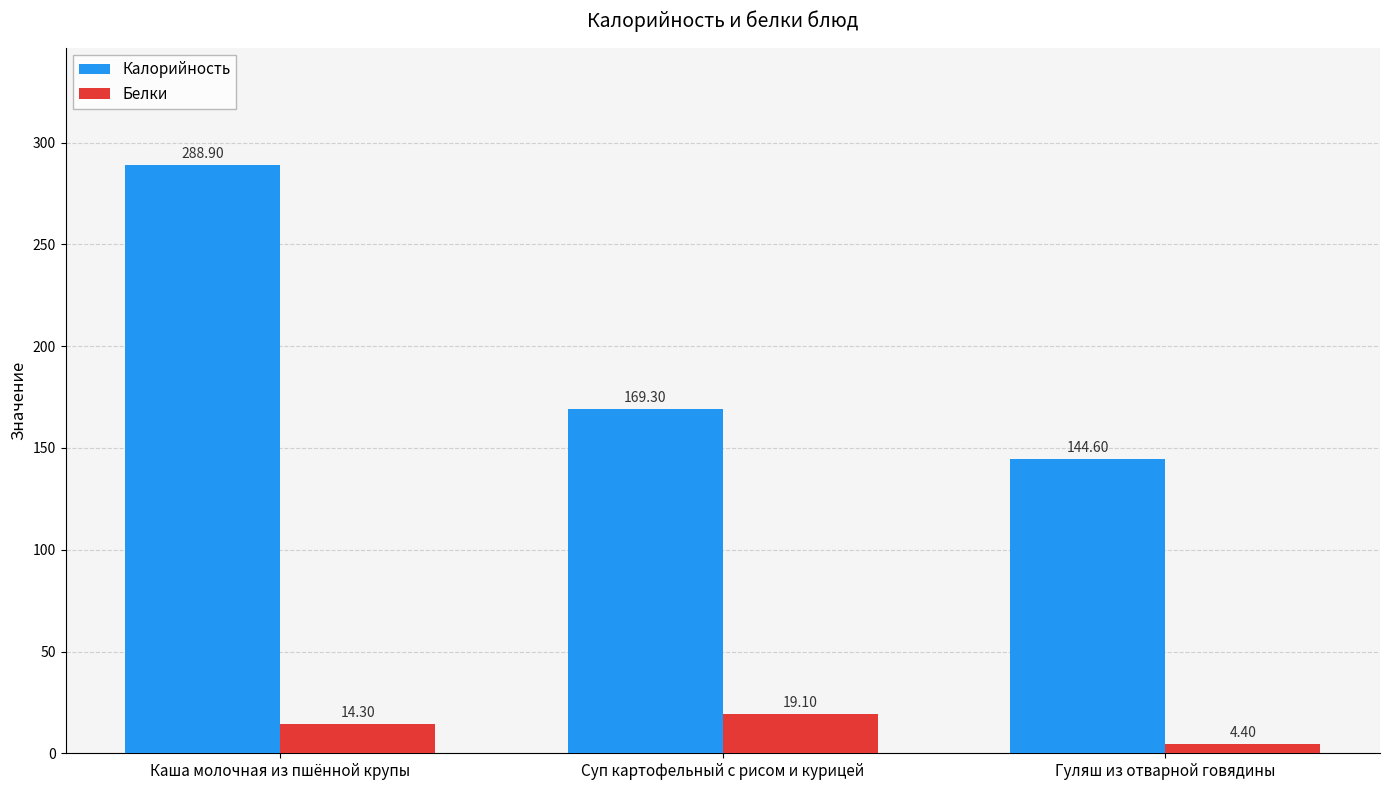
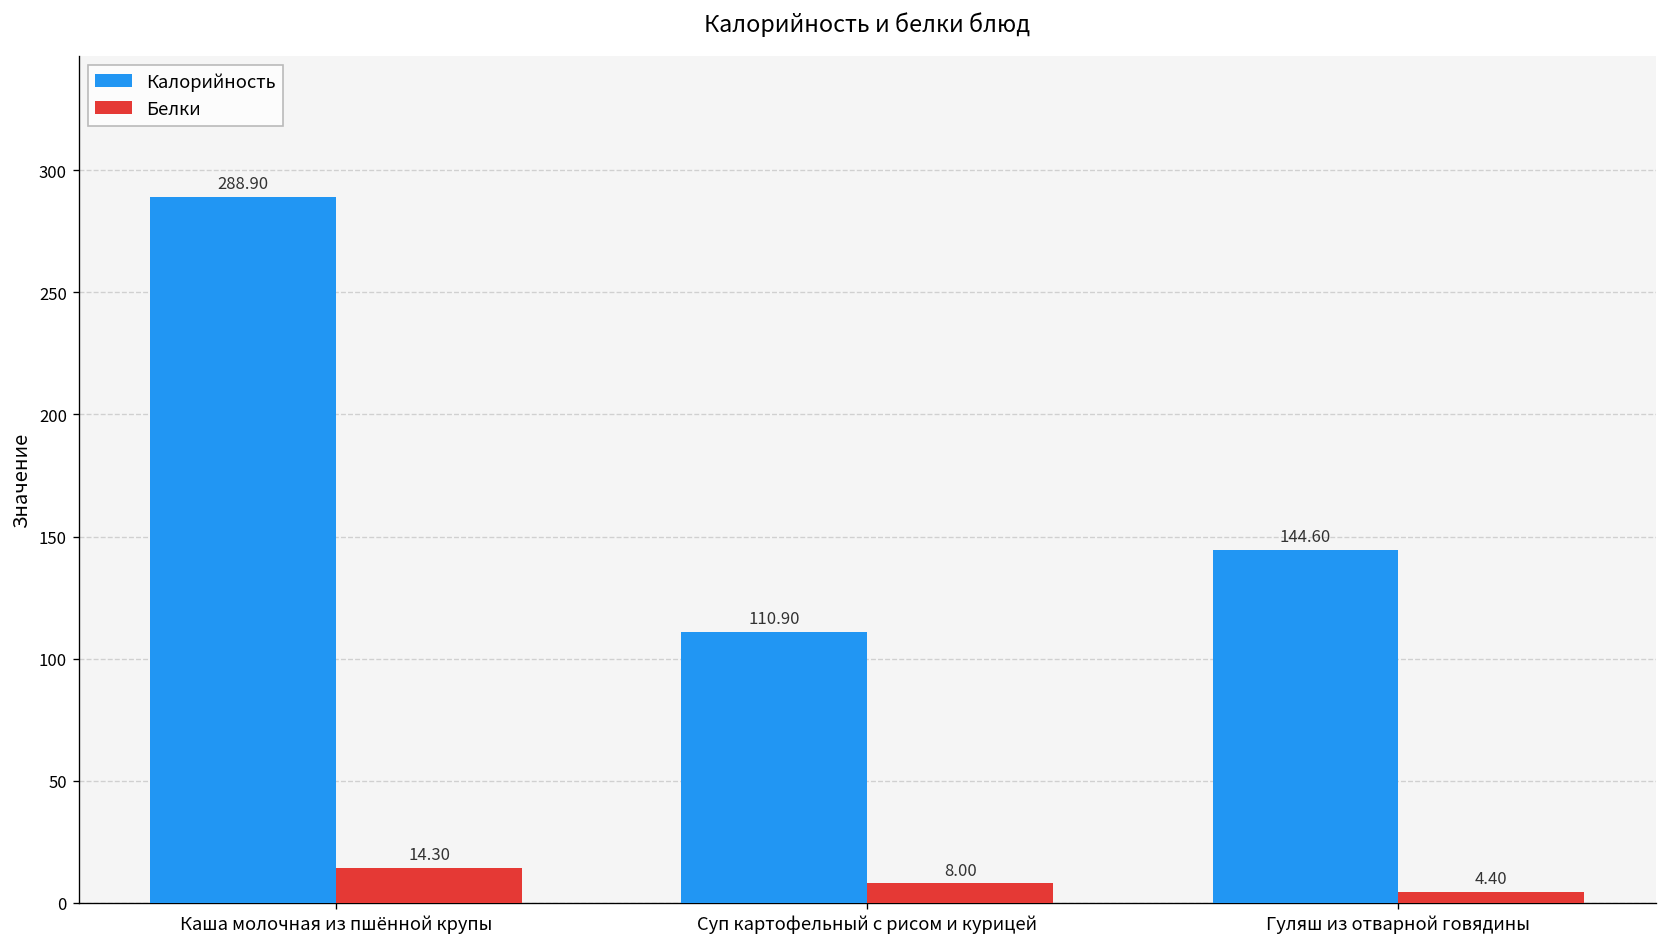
  {
    "Калорийность": {
      "Каша молочная из пшённой крупы": 288.90,
-     "Суп картофельный с рисом и курицей": 169.30,
+     "Суп картофельный с рисом и курицей": 110.90,
      "Гуляш из отварной говядины": 144.60
    },
    "Белки": {
      "Каша молочная из пшённой крупы": 14.30,
-     "Суп картофельный с рисом и курицей": 19.10,
+     "Суп картофельный с рисом и курицей": 8.00,
      "Гуляш из отварной говядины": 4.40
    }
  }
